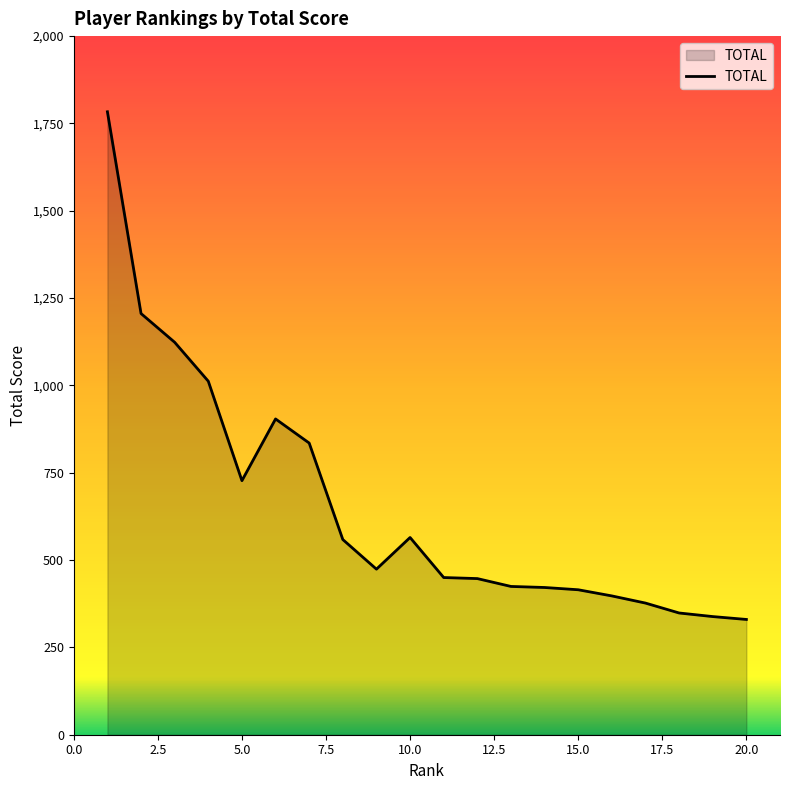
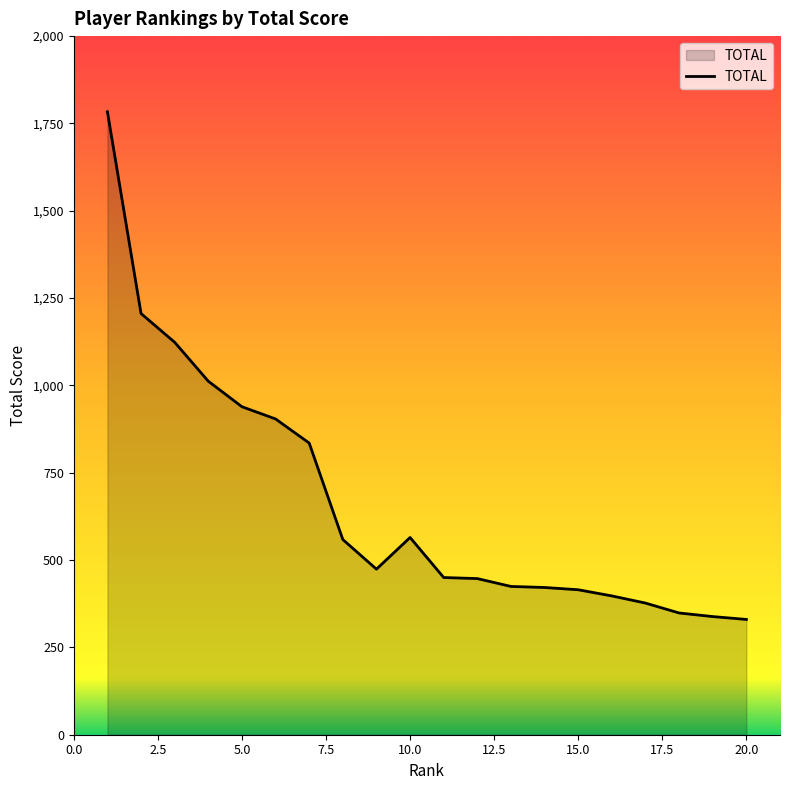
  {
-   "5.0": 730,
+   "5.0": 940,
    "10.0": 560,
    "15.0": 420,
    "20.0": 330
  }
